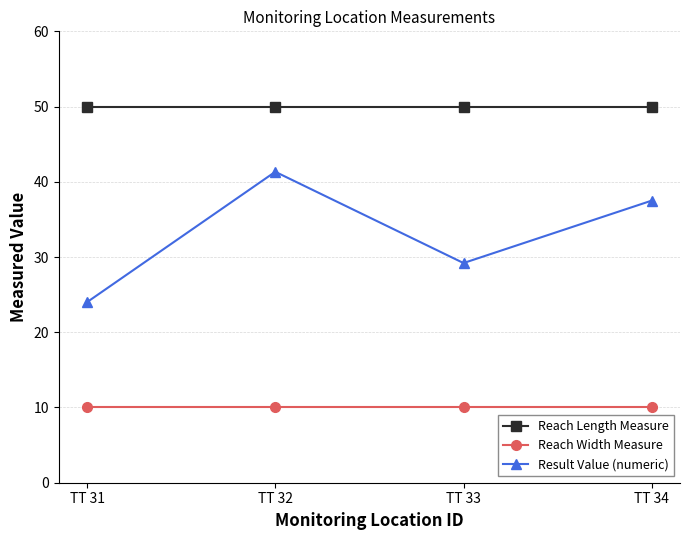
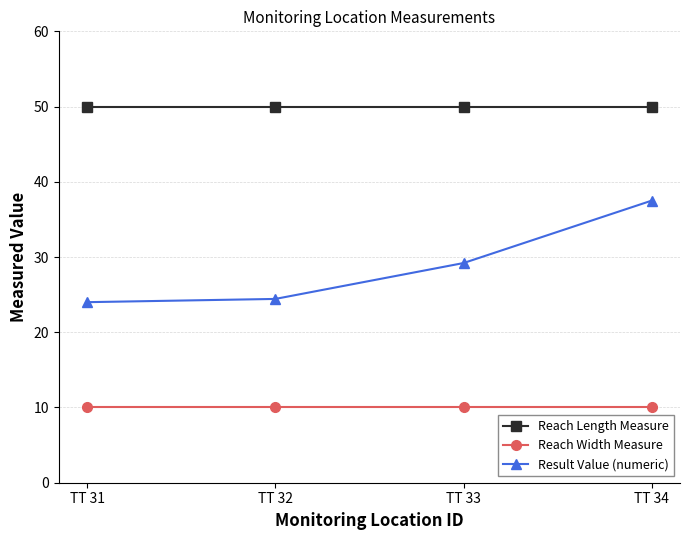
  {
    "Reach Length Measure": {
      "TT 31": 50,
      "TT 32": 50,
      "TT 33": 50,
      "TT 34": 50
    },
    "Reach Width Measure": {
      "TT 31": 10,
      "TT 32": 10,
      "TT 33": 10,
      "TT 34": 10
    },
    "Result Value (numeric)": {
      "TT 31": 24,
-     "TT 32": 41,
+     "TT 32": 24,
      "TT 33": 29,
      "TT 34": 38
    }
  }
